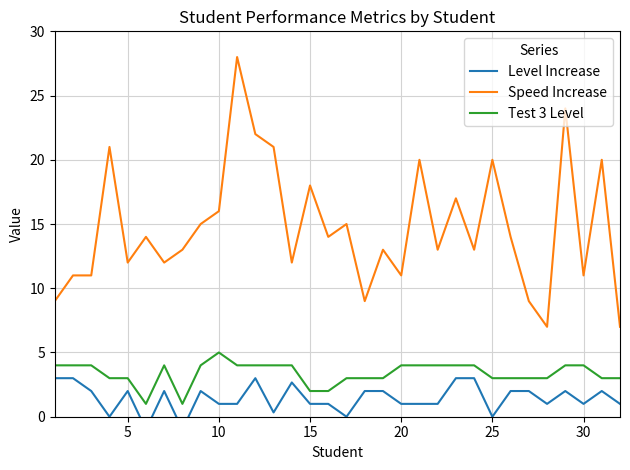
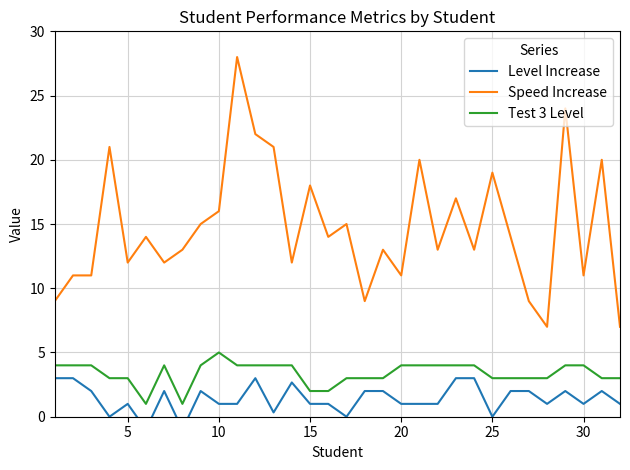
  {
    "Level Increase": {
-     "5": 2,
+     "5": 1,
      "10": 1,
      "15": 1,
      "20": 1,
      "25": 0,
      "30": 1
    },
    "Speed Increase": {
      "5": 12,
      "10": 16,
      "15": 18,
      "20": 11,
-     "25": 20,
+     "25": 19,
      "30": 11
    },
    "Test 3 Level": {
      "5": 3,
      "10": 5,
      "15": 2,
      "20": 4,
      "25": 3,
      "30": 4
    }
  }
